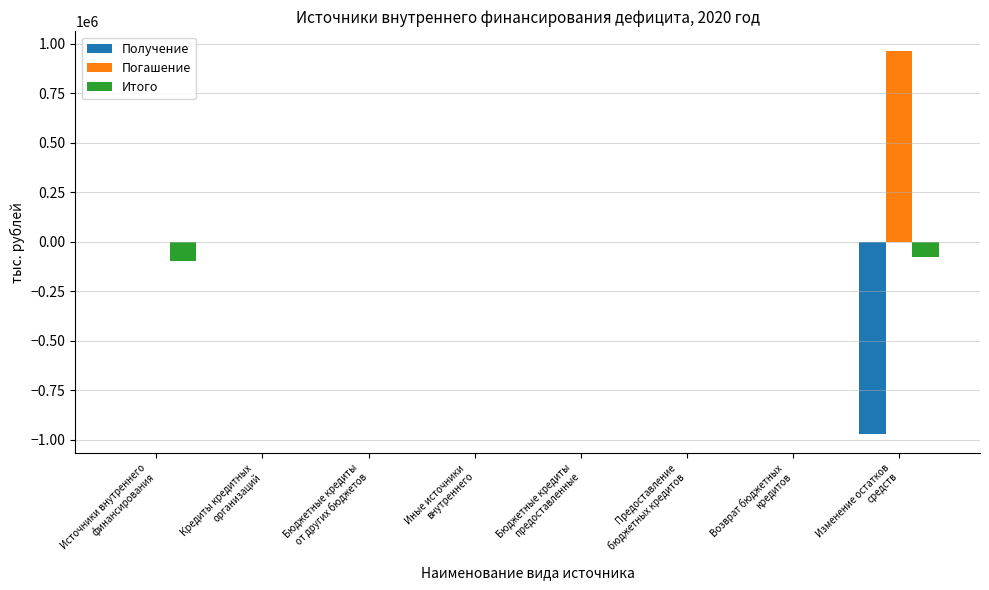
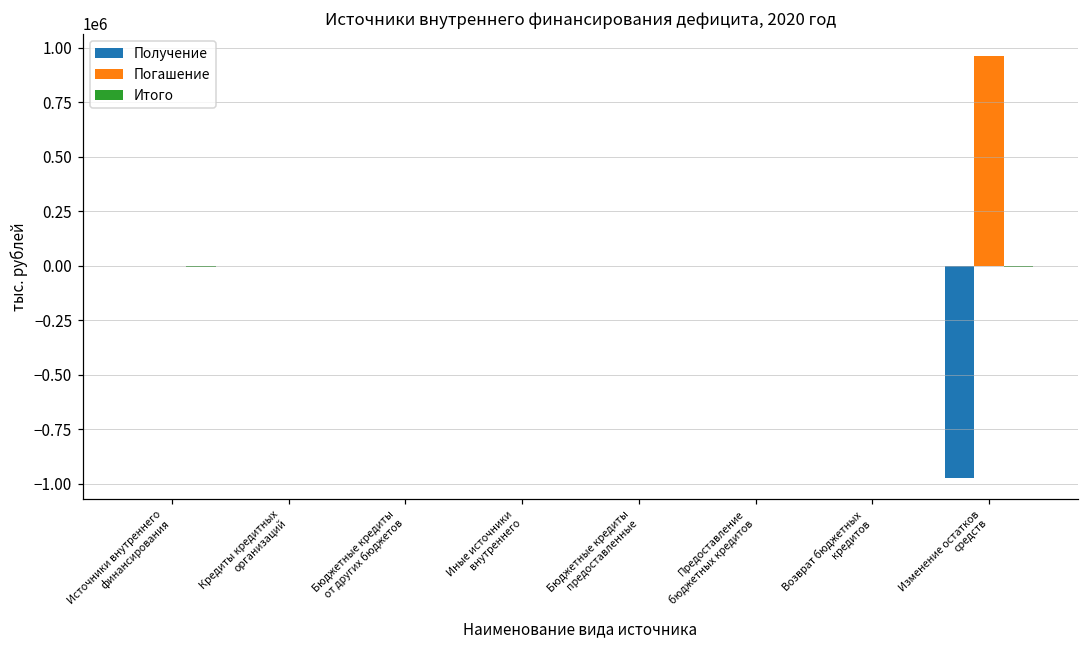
  {
    "Получение": {
      "Источники внутреннего финансирования": 0,
      "Кредиты кредитных организаций": 0,
      "Бюджетные кредиты от других бюджетов": 0,
      "Иные источники внутреннего": 0,
      "Бюджетные кредиты предоставленные": 0,
      "Предоставление бюджетных кредитов": 0,
      "Возврат бюджетных кредитов": 0,
      "Изменение остатков средств": -970000
    },
    "Погашение": {
      "Источники внутреннего финансирования": 0,
      "Кредиты кредитных организаций": 0,
      "Бюджетные кредиты от других бюджетов": 0,
      "Иные источники внутреннего": 0,
      "Бюджетные кредиты предоставленные": 0,
      "Предоставление бюджетных кредитов": 0,
      "Возврат бюджетных кредитов": 0,
      "Изменение остатков средств": 960000
    },
    "Итого": {
-     "Источники внутреннего финансирования": -100000,
+     "Источники внутреннего финансирования": -10000,
      "Кредиты кредитных организаций": 0,
      "Бюджетные кредиты от других бюджетов": 0,
      "Иные источники внутреннего": 0,
      "Бюджетные кредиты предоставленные": 0,
      "Предоставление бюджетных кредитов": 0,
      "Возврат бюджетных кредитов": 0,
-     "Изменение остатков средств": -80000
+     "Изменение остатков средств": -10000
    }
  }
